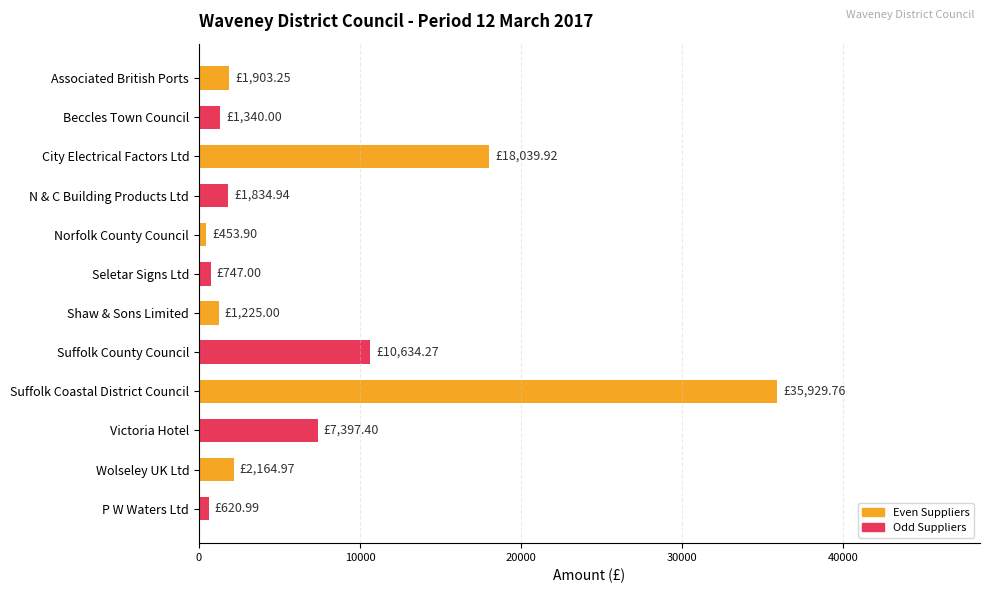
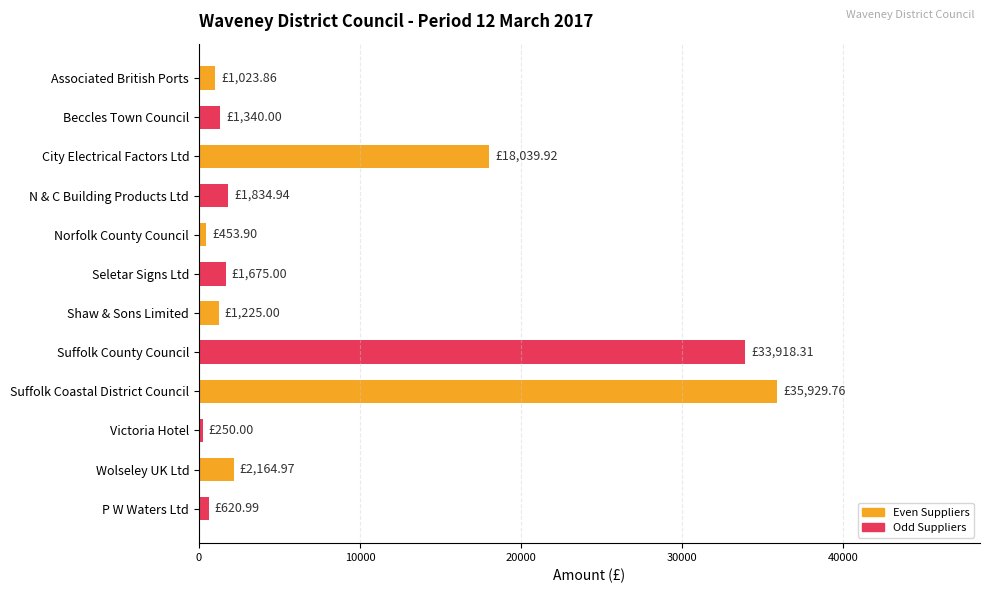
  {
-   "Associated British Ports": "£1,903.25",
+   "Associated British Ports": "£1,023.86",
    "Beccles Town Council": "£1,340.00",
    "City Electrical Factors Ltd": "£18,039.92",
    "N & C Building Products Ltd": "£1,834.94",
    "Norfolk County Council": "£453.90",
-   "Seletar Signs Ltd": "£747.00",
+   "Seletar Signs Ltd": "£1,675.00",
    "Shaw & Sons Limited": "£1,225.00",
-   "Suffolk County Council": "£10,634.27",
+   "Suffolk County Council": "£33,918.31",
    "Suffolk Coastal District Council": "£35,929.76",
-   "Victoria Hotel": "£7,397.40",
+   "Victoria Hotel": "£250.00",
    "Wolseley UK Ltd": "£2,164.97",
    "P W Waters Ltd": "£620.99"
  }
